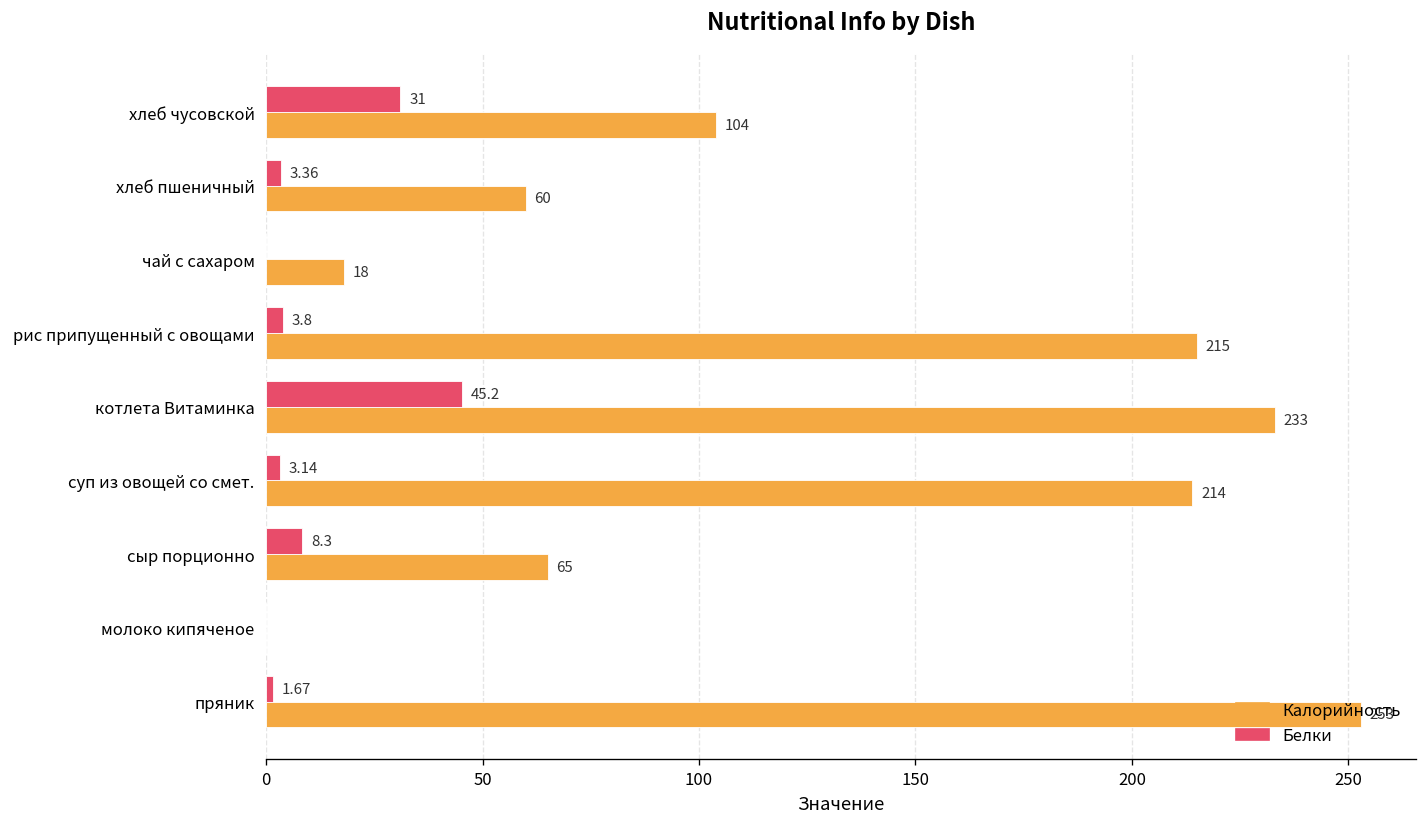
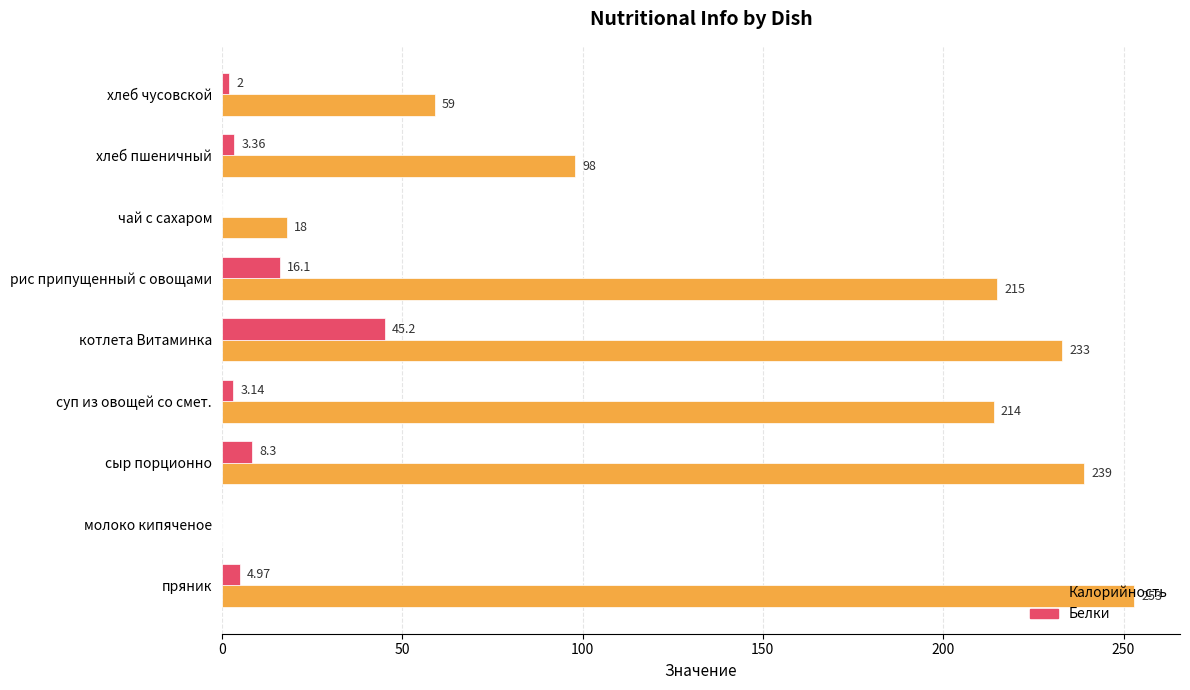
  {
    "Калорийность": {
-     "хлеб чусовской": 104,
-     "хлеб пшеничный": 60,
+     "хлеб чусовской": 59,
+     "хлеб пшеничный": 98,
      "чай с сахаром": 18,
      "рис припущенный с овощами": 215,
      "котлета Витаминка": 233,
      "суп из овощей со смет.": 214,
-     "сыр порционно": 65,
+     "сыр порционно": 239,
      "пряник": 253
    },
    "Белки": {
-     "хлеб чусовской": 31,
+     "хлеб чусовской": 2,
      "хлеб пшеничный": 3.36,
-     "рис припущенный с овощами": 3.8,
+     "рис припущенный с овощами": 16.1,
      "котлета Витаминка": 45.2,
      "суп из овощей со смет.": 3.14,
      "сыр порционно": 8.3,
-     "пряник": 1.67
+     "пряник": 4.97
    }
  }
